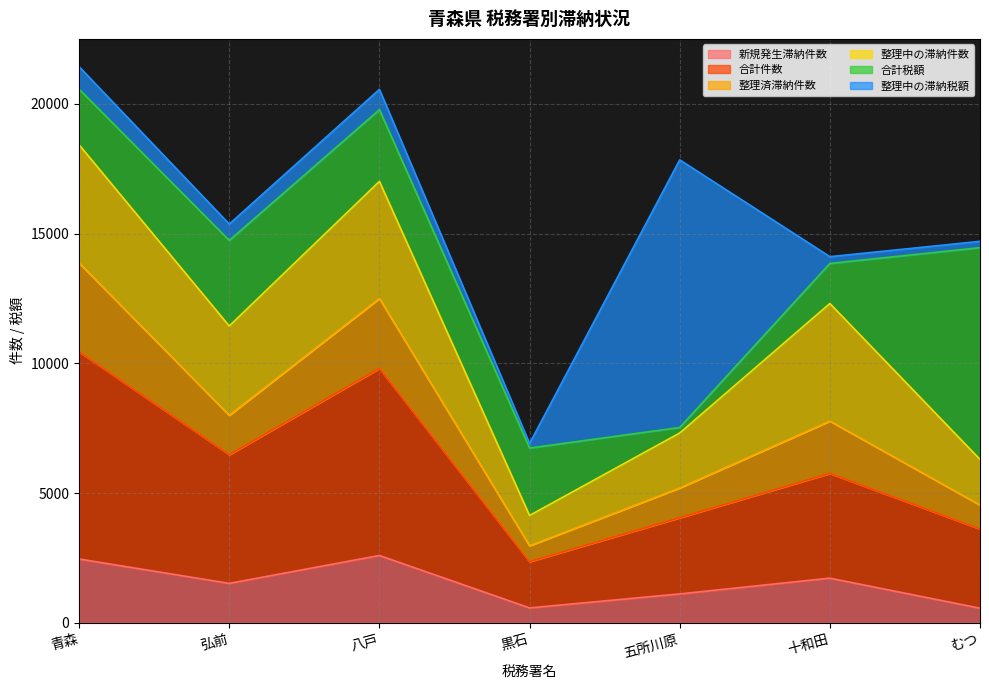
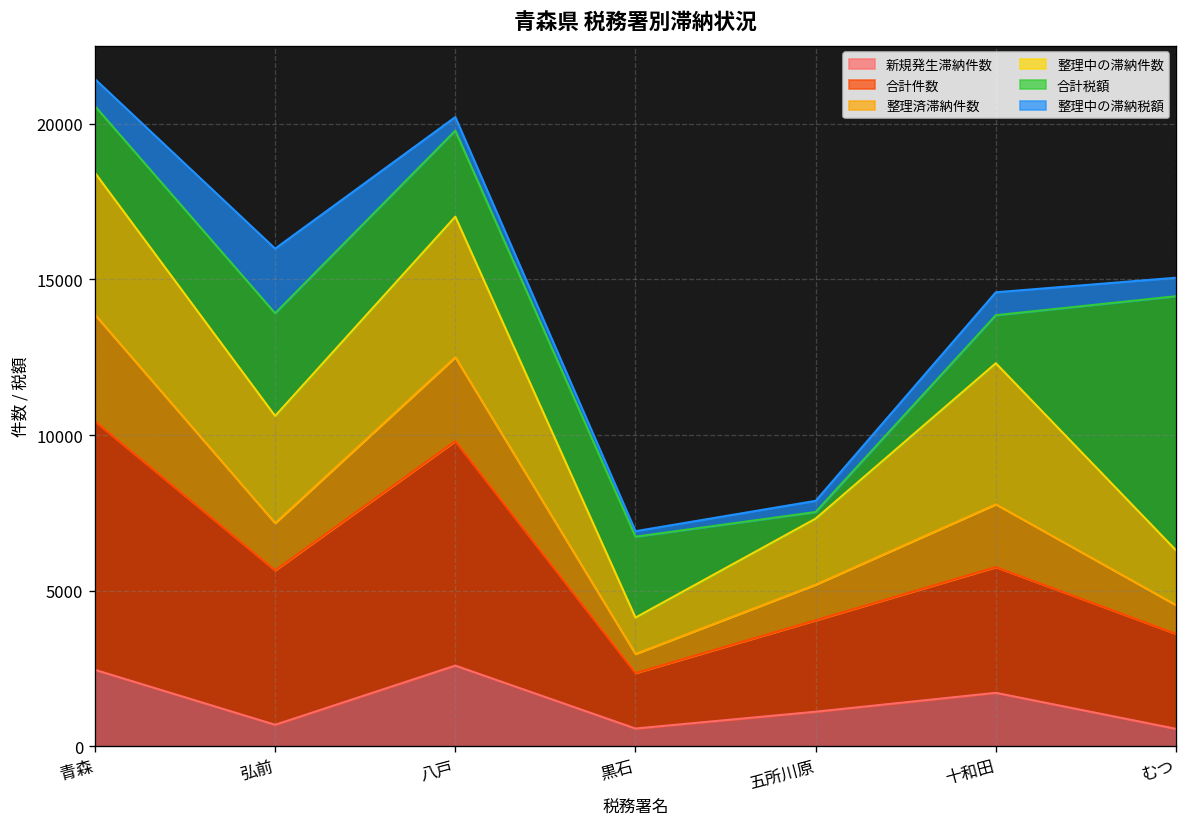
  {
    "新規発生滞納件数": {
      "青森": 2500,
-     "弘前": 1500,
+     "弘前": 700,
      "八戸": 2600,
      "黒石": 600,
      "五所川原": 1100,
      "十和田": 1700,
      "むつ": 600
    },
    "合計件数": {
      "青森": 8000,
      "弘前": 5000,
      "八戸": 7200,
      "黒石": 1800,
      "五所川原": 2900,
      "十和田": 4000,
      "むつ": 3100
    },
    "合計税額": {
      "青森": 2100,
      "弘前": 3300,
      "八戸": 2800,
      "黒石": 2600,
      "五所川原": 200,
      "十和田": 1500,
      "むつ": 8200
    },
    "整理中の滞納税額": {
      "青森": 900,
-     "弘前": 600,
-     "八戸": 800,
+     "弘前": 2100,
+     "八戸": 400,
      "黒石": 200,
-     "五所川原": 10300,
-     "十和田": 300,
-     "むつ": 200
+     "五所川原": 400,
+     "十和田": 700,
+     "むつ": 600
    }
  }
